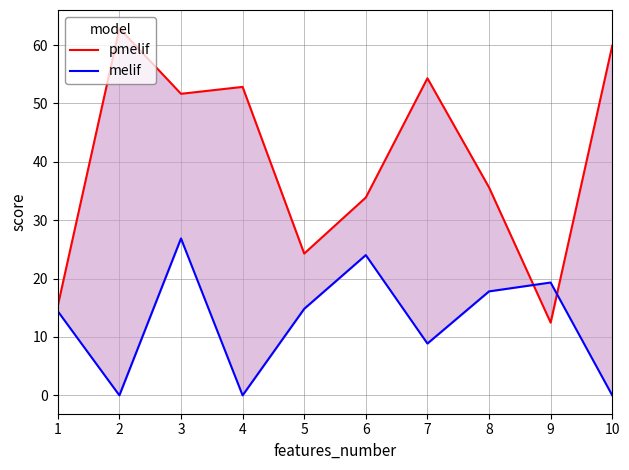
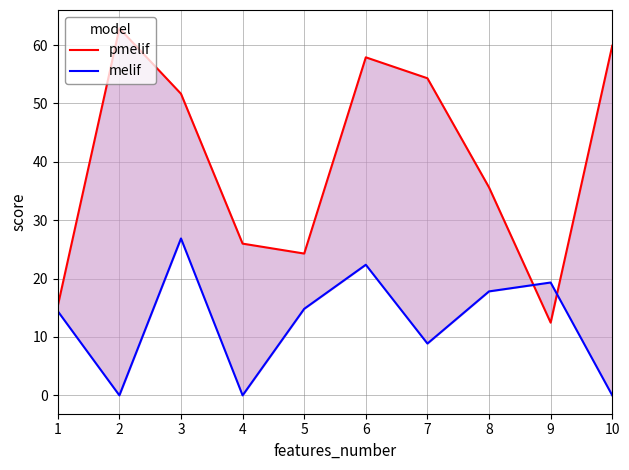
  {
    "pmelif": {
-     "4": 53,
-     "6": 34,
+     "4": 26,
+     "6": 58,
      "9": 12
    },
    "melif": {
      "1": 14,
      "2": 0,
      "3": 27,
      "4": 0,
      "5": 15,
-     "6": 24,
+     "6": 22,
      "7": 9,
      "8": 18,
      "10": 0
    }
  }
